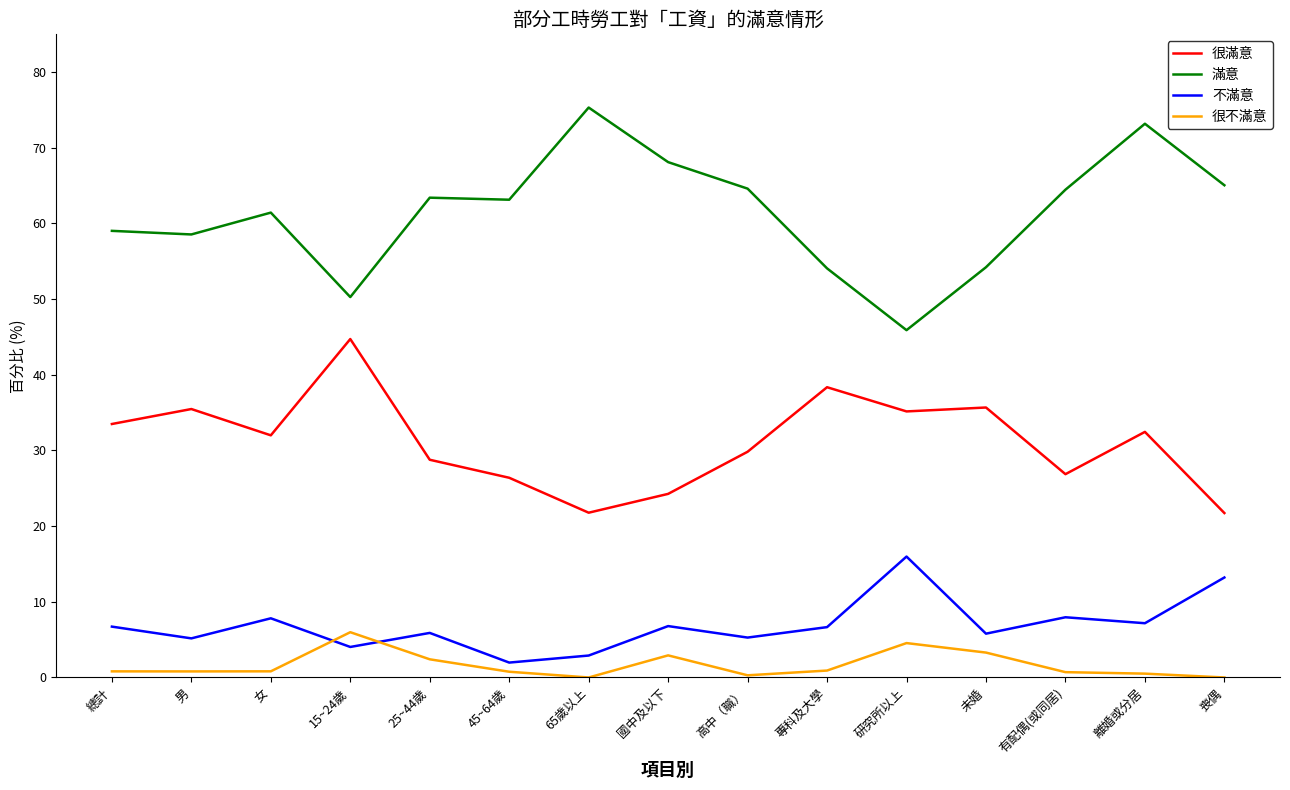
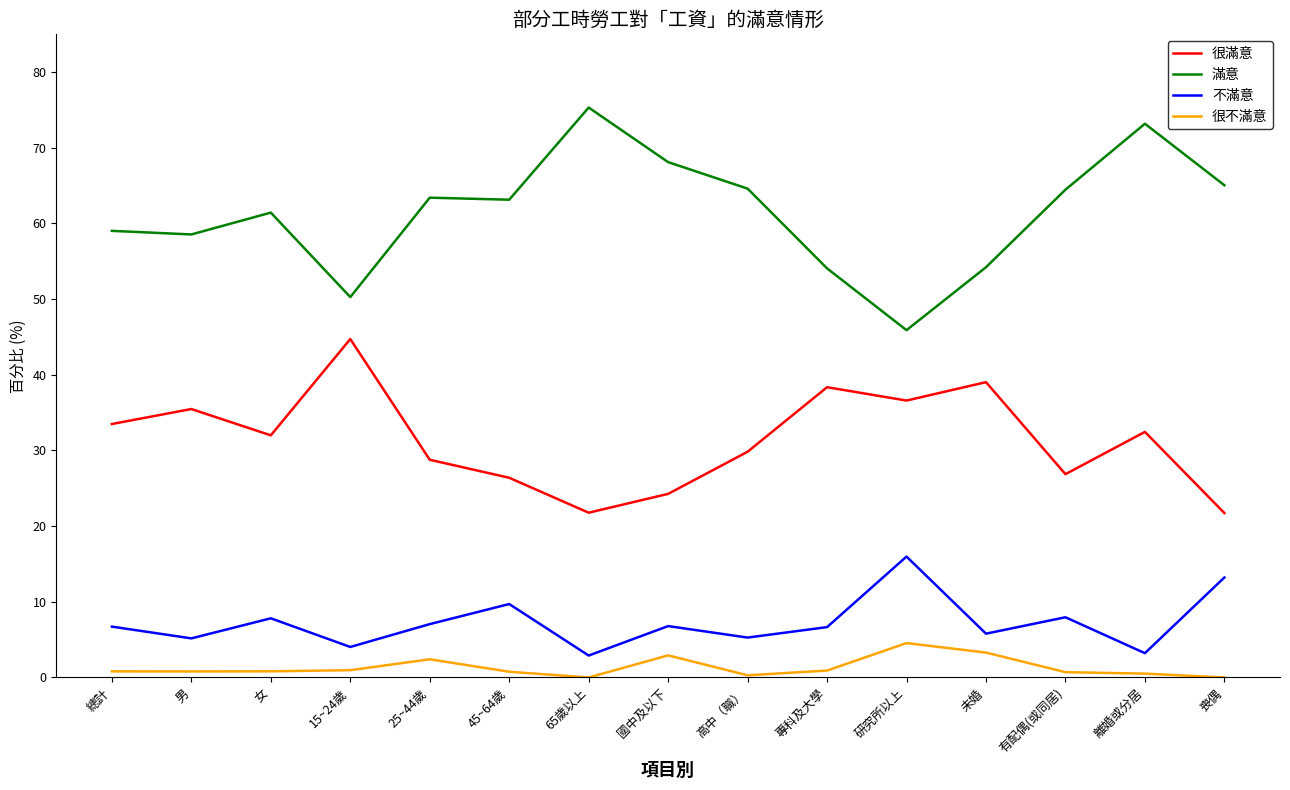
  {
    "很滿意": {
      "總計": 34,
      "男": 35,
      "女": 32,
      "15~24歲": 45,
      "25~44歲": 29,
      "45~64歲": 26,
      "65歲以上": 22,
      "國中及以下": 24,
      "高中（職）": 30,
      "專科及大學": 38,
-     "研究所以上": 35,
-     "未婚": 36,
+     "研究所以上": 37,
+     "未婚": 39,
      "有配偶(或同居)": 27,
      "離婚或分居": 32,
      "喪偶": 22
    },
    "滿意": {
      "總計": 59,
      "男": 59,
      "女": 61,
      "15~24歲": 50,
      "25~44歲": 63,
      "45~64歲": 63,
      "65歲以上": 75,
      "國中及以下": 68,
      "高中（職）": 65,
      "專科及大學": 54,
      "研究所以上": 46,
      "未婚": 54,
      "有配偶(或同居)": 64,
      "離婚或分居": 73,
      "喪偶": 65
    },
    "不滿意": {
      "總計": 7,
      "男": 5,
      "女": 8,
      "15~24歲": 4,
-     "25~44歲": 6,
-     "45~64歲": 2,
+     "25~44歲": 7,
+     "45~64歲": 10,
      "65歲以上": 3,
      "國中及以下": 7,
      "高中（職）": 5,
      "專科及大學": 7,
      "研究所以上": 16,
      "未婚": 6,
      "有配偶(或同居)": 8,
-     "離婚或分居": 7,
+     "離婚或分居": 3,
      "喪偶": 13
    },
    "很不滿意": {
      "總計": 1,
      "男": 1,
      "女": 1,
-     "15~24歲": 6,
+     "15~24歲": 1,
      "25~44歲": 2,
      "45~64歲": 1,
      "65歲以上": 0,
      "國中及以下": 3,
      "高中（職）": 0,
      "專科及大學": 1,
      "研究所以上": 5,
      "未婚": 3,
      "有配偶(或同居)": 1,
      "離婚或分居": 1,
      "喪偶": 0
    }
  }
